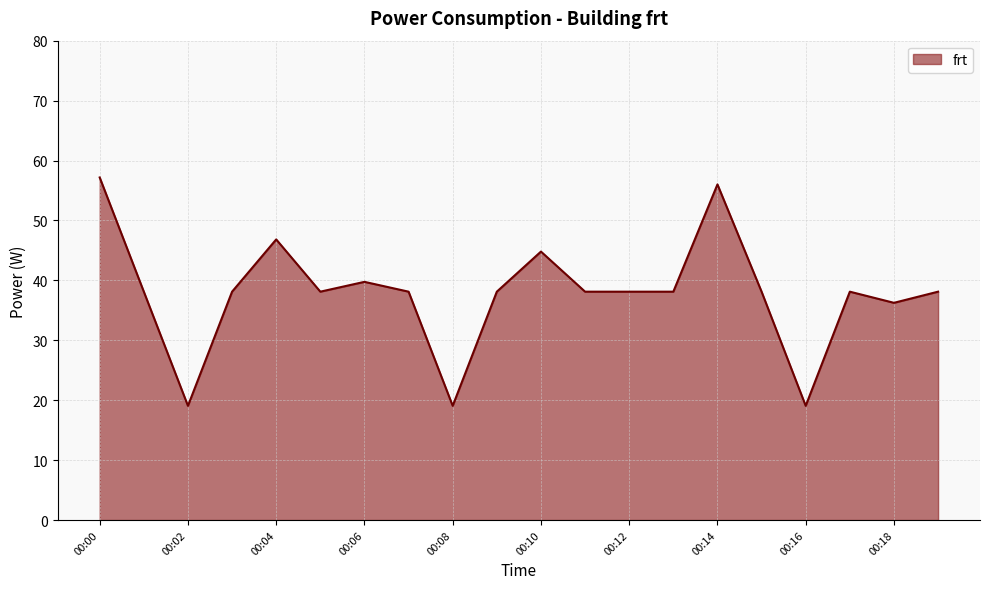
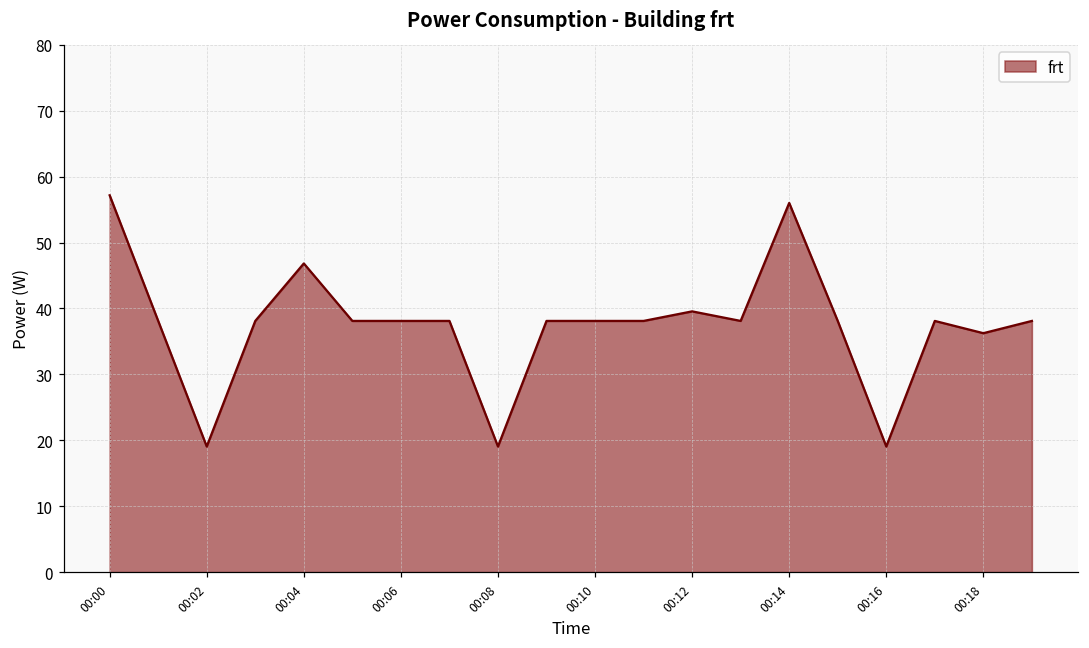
  {
    "00:00": 57,
    "00:02": 19,
    "00:04": 47,
-   "00:06": 40,
+   "00:06": 38,
    "00:08": 19,
-   "00:10": 45,
-   "00:12": 38,
+   "00:10": 38,
+   "00:12": 40,
    "00:14": 56,
    "00:16": 19,
    "00:18": 36
  }
